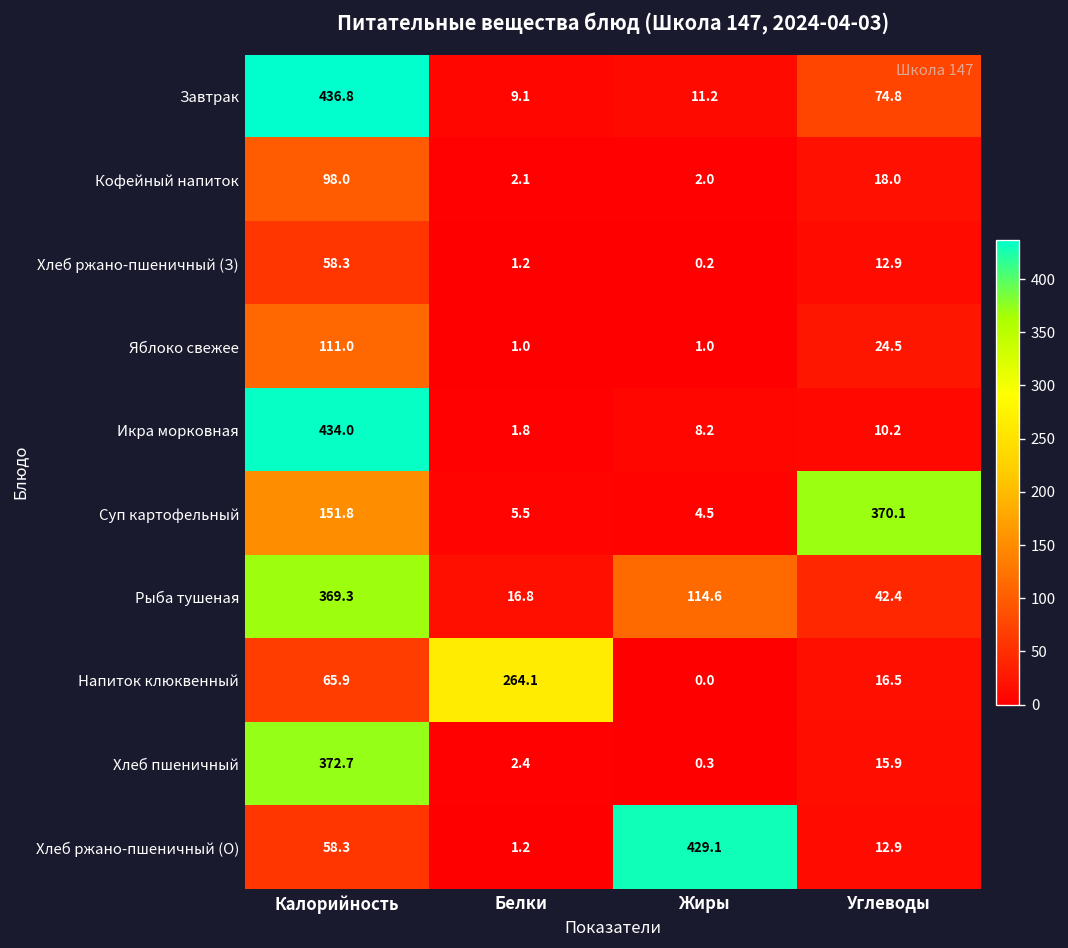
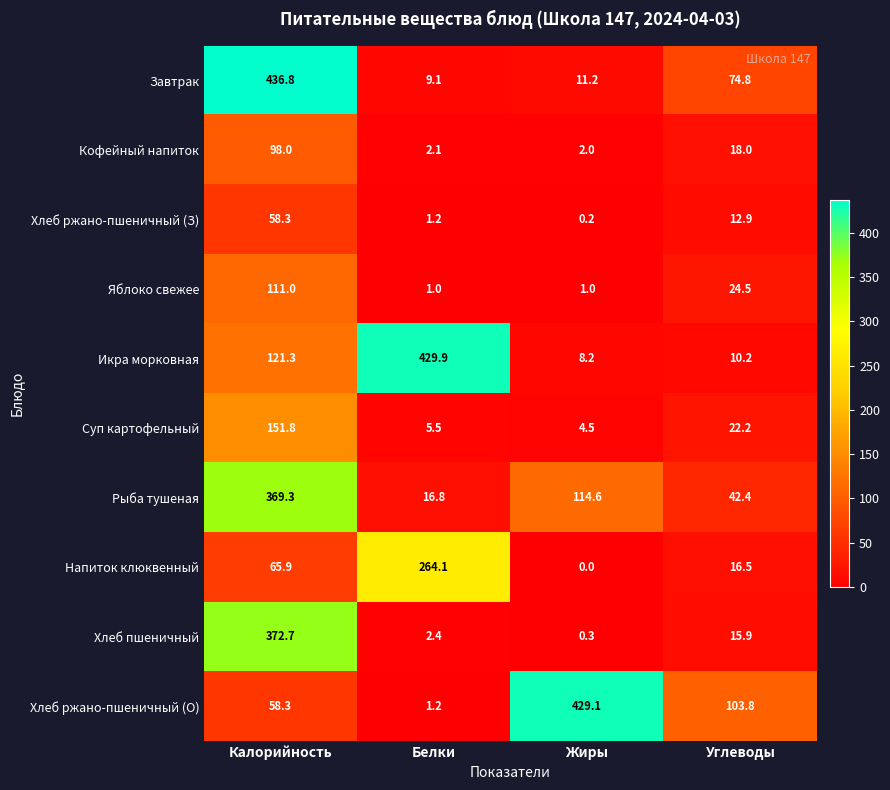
  {
    "Завтрак": {
      "Калорийность": 436.8,
      "Белки": 9.1,
      "Жиры": 11.2
    },
    "Кофейный напиток": {
      "Калорийность": 98.0,
      "Белки": 2.1,
      "Жиры": 2.0,
      "Углеводы": 18.0
    },
    "Хлеб ржано-пшеничный (З)": {
      "Калорийность": 58.3,
      "Белки": 1.2,
      "Жиры": 0.2,
      "Углеводы": 12.9
    },
    "Яблоко свежее": {
      "Калорийность": 111.0,
      "Белки": 1.0,
      "Жиры": 1.0,
      "Углеводы": 24.5
    },
    "Икра морковная": {
-     "Калорийность": 434.0,
-     "Белки": 1.8,
+     "Калорийность": 121.3,
+     "Белки": 429.9,
      "Жиры": 8.2,
      "Углеводы": 10.2
    },
    "Суп картофельный": {
      "Калорийность": 151.8,
      "Белки": 5.5,
      "Жиры": 4.5,
-     "Углеводы": 370.1
+     "Углеводы": 22.2
    },
    "Рыба тушеная": {
      "Калорийность": 369.3,
      "Белки": 16.8,
      "Жиры": 114.6,
      "Углеводы": 42.4
    },
    "Напиток клюквенный": {
      "Калорийность": 65.9,
      "Белки": 264.1,
      "Жиры": 0.0,
      "Углеводы": 16.5
    },
    "Хлеб пшеничный": {
      "Калорийность": 372.7,
      "Белки": 2.4,
      "Жиры": 0.3,
      "Углеводы": 15.9
    },
    "Хлеб ржано-пшеничный (О)": {
      "Калорийность": 58.3,
      "Белки": 1.2,
      "Жиры": 429.1,
-     "Углеводы": 12.9
+     "Углеводы": 103.8
    }
  }
